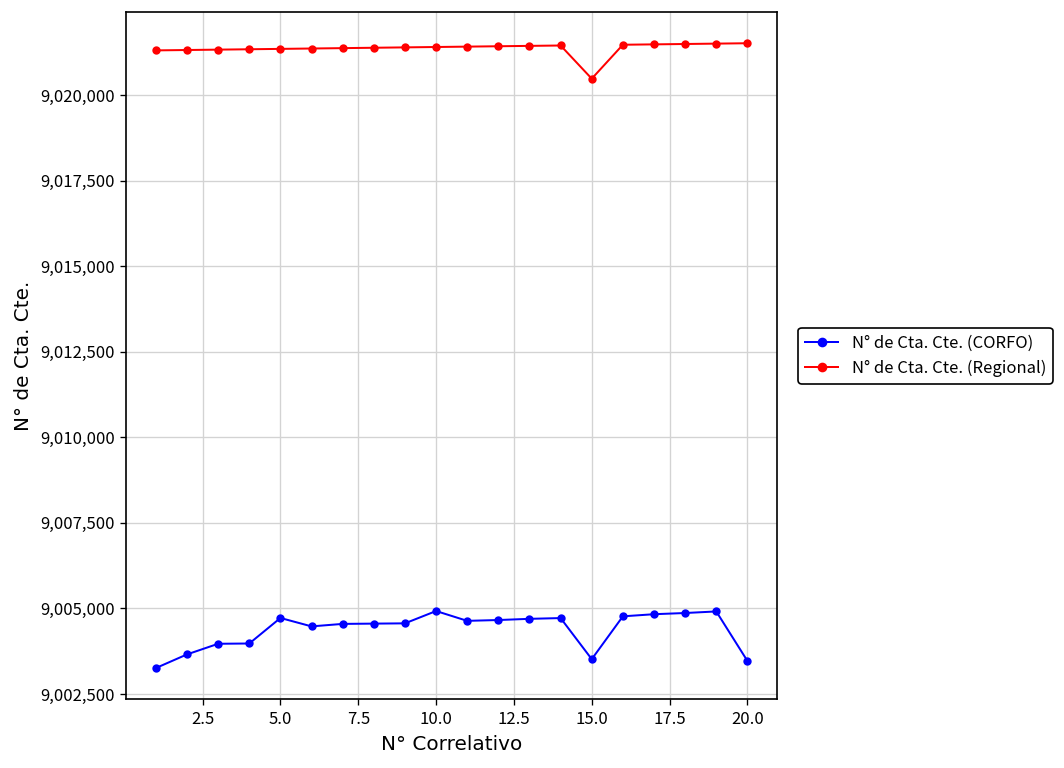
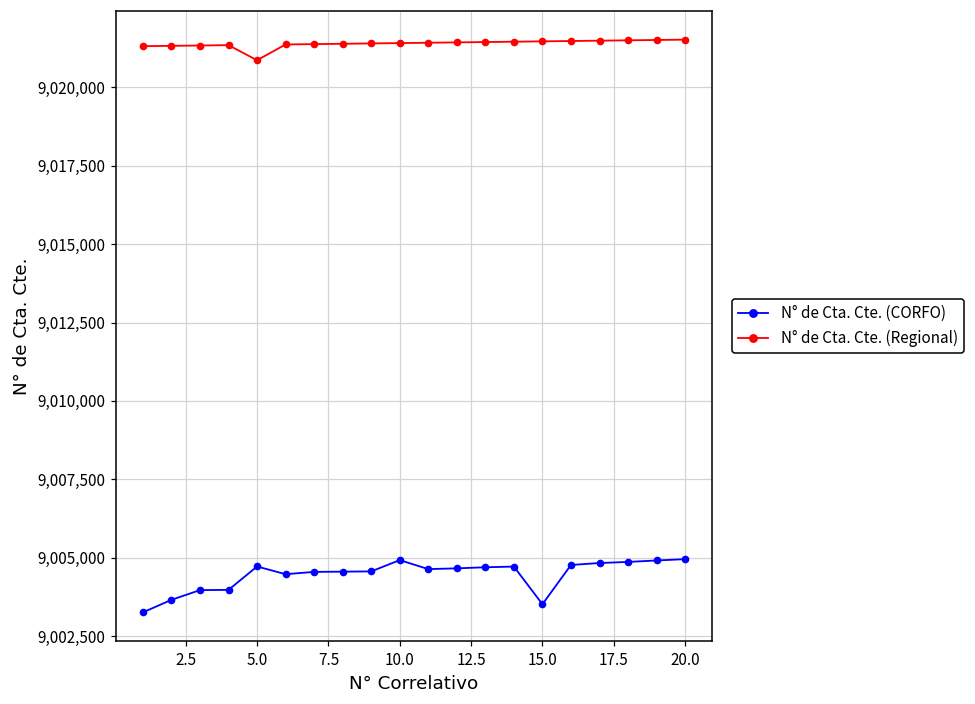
  {
    "N° de Cta. Cte. (CORFO)": {
      "5.0": "9,004,700",
      "10.0": "9,004,900",
      "15.0": "9,003,500",
-     "20.0": "9,003,500"
+     "20.0": "9,005,000"
    },
    "N° de Cta. Cte. (Regional)": {
-     "5.0": "9,021,400",
+     "5.0": "9,020,900",
      "10.0": "9,021,400",
-     "15.0": "9,020,500",
+     "15.0": "9,021,500",
      "20.0": "9,021,500"
    }
  }
